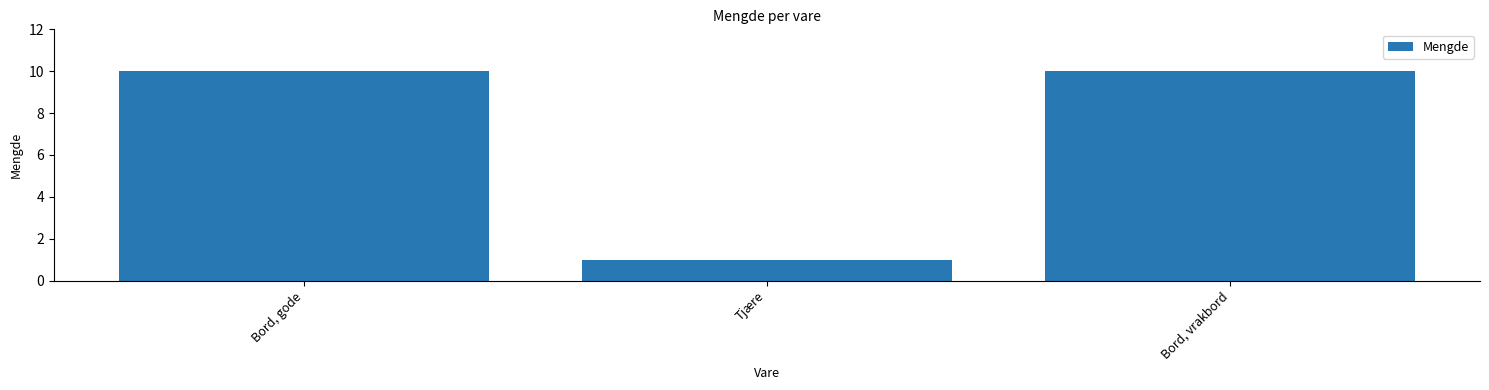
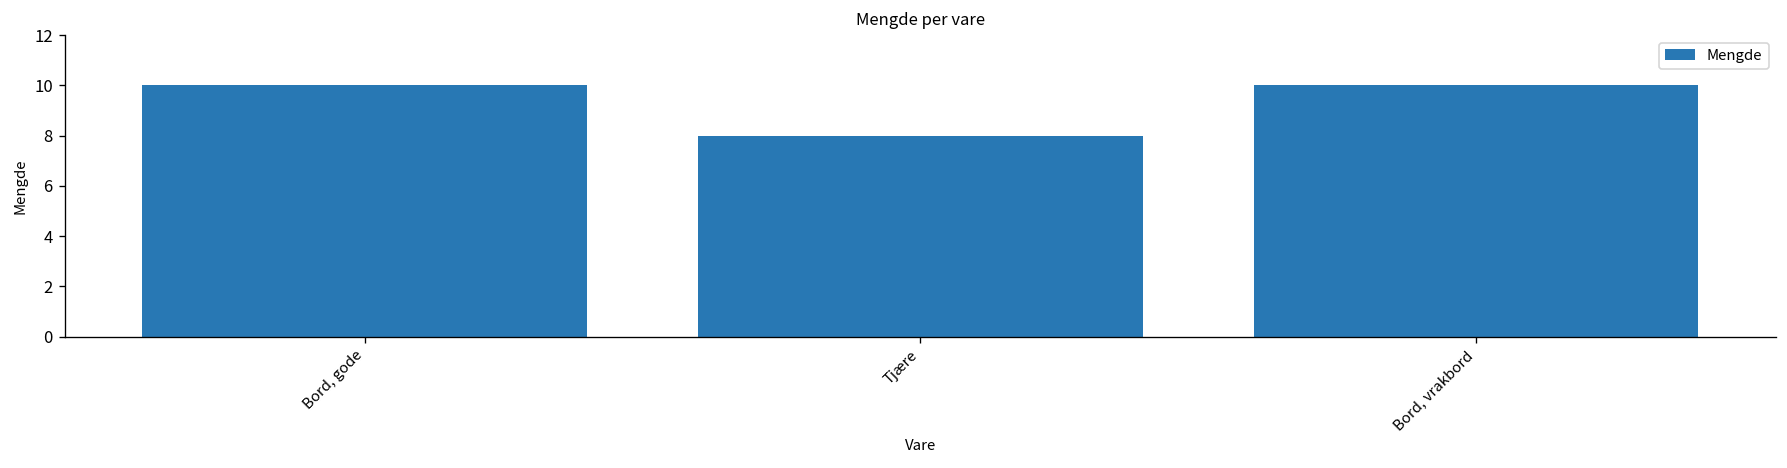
  {
    "Bord, gode": 10,
-   "Tjære": 1,
+   "Tjære": 8,
    "Bord, vrakbord": 10
  }
